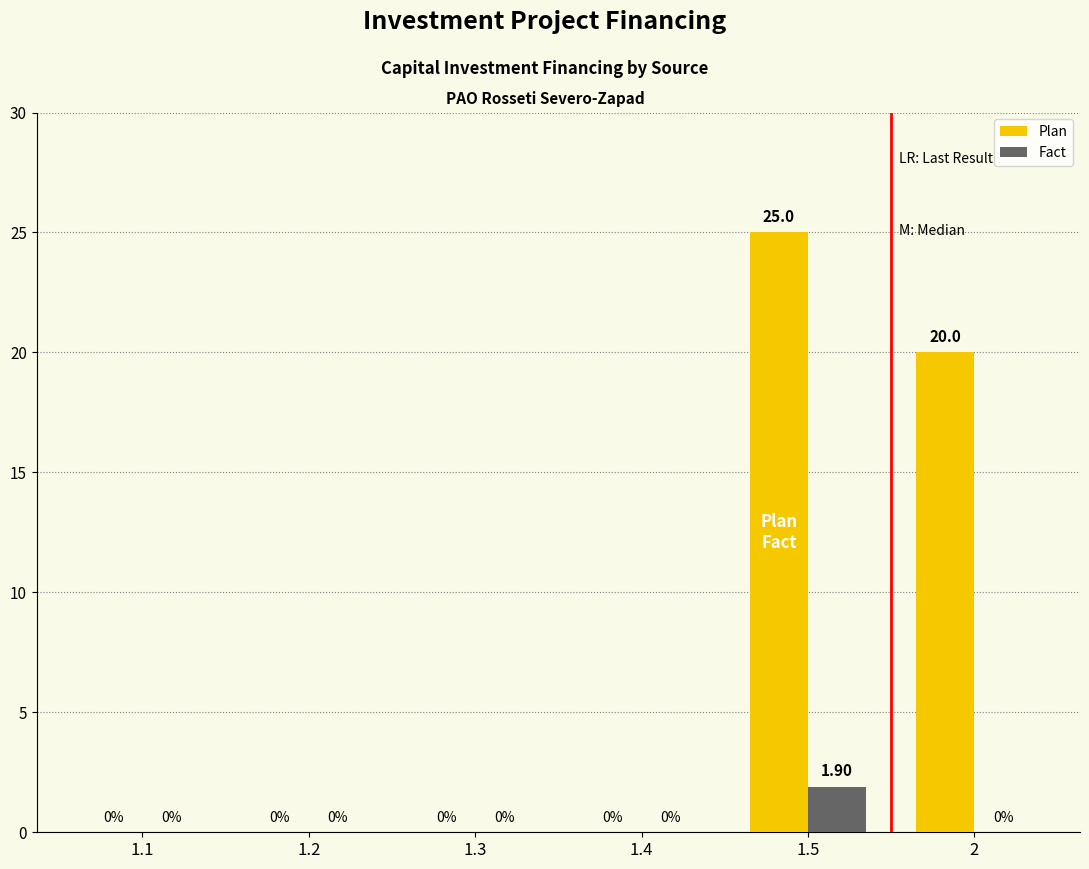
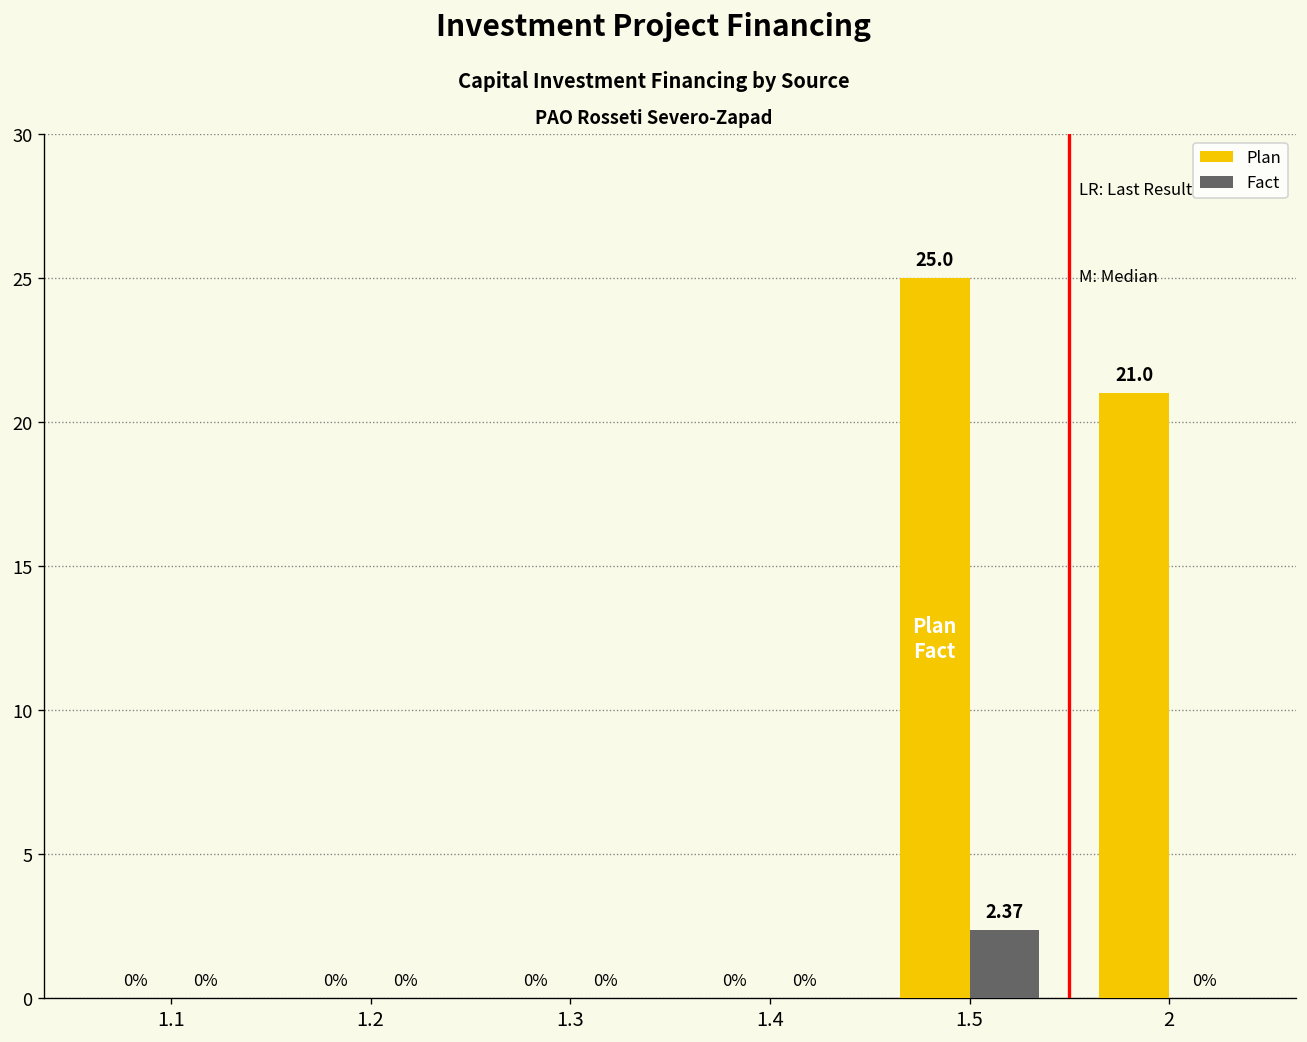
  {
    "Plan": {
      "1.1": "0%",
      "1.2": "0%",
      "1.3": "0%",
      "1.4": "0%",
      "1.5": "25.0",
-     "2": "20.0"
+     "2": "21.0"
    },
    "Fact": {
      "1.1": "0%",
      "1.2": "0%",
      "1.3": "0%",
      "1.4": "0%",
-     "1.5": "1.90",
+     "1.5": "2.37",
      "2": "0%"
    }
  }
